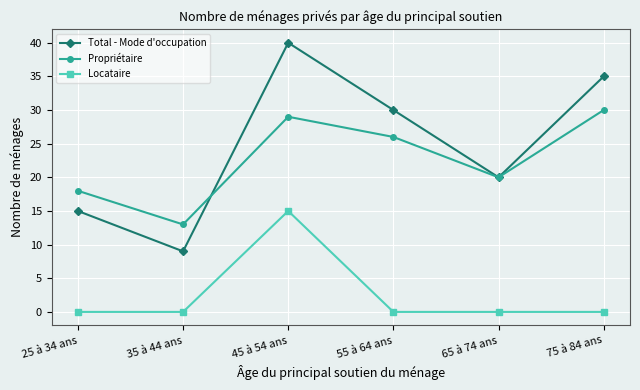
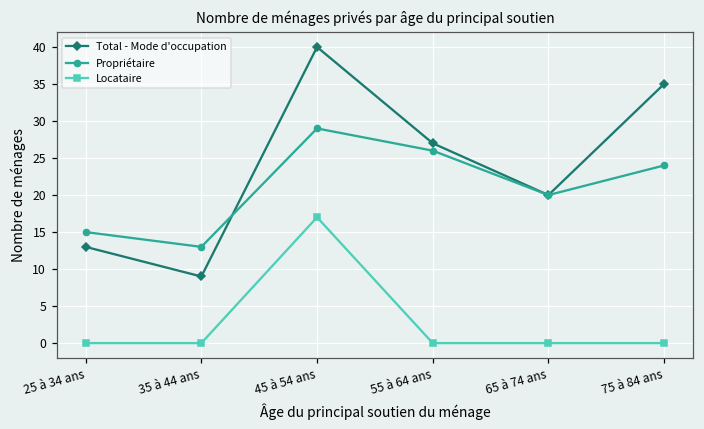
  {
    "Total - Mode d'occupation": {
-     "25 à 34 ans": 15,
+     "25 à 34 ans": 13,
      "35 à 44 ans": 9,
      "45 à 54 ans": 40,
-     "55 à 64 ans": 30,
+     "55 à 64 ans": 27,
      "75 à 84 ans": 35
    },
    "Propriétaire": {
-     "25 à 34 ans": 18,
+     "25 à 34 ans": 15,
      "35 à 44 ans": 13,
      "45 à 54 ans": 29,
      "55 à 64 ans": 26,
-     "75 à 84 ans": 30
+     "75 à 84 ans": 24
    },
    "Locataire": {
      "25 à 34 ans": 0,
      "35 à 44 ans": 0,
-     "45 à 54 ans": 15,
+     "45 à 54 ans": 17,
      "55 à 64 ans": 0,
      "65 à 74 ans": 0,
      "75 à 84 ans": 0
    }
  }
